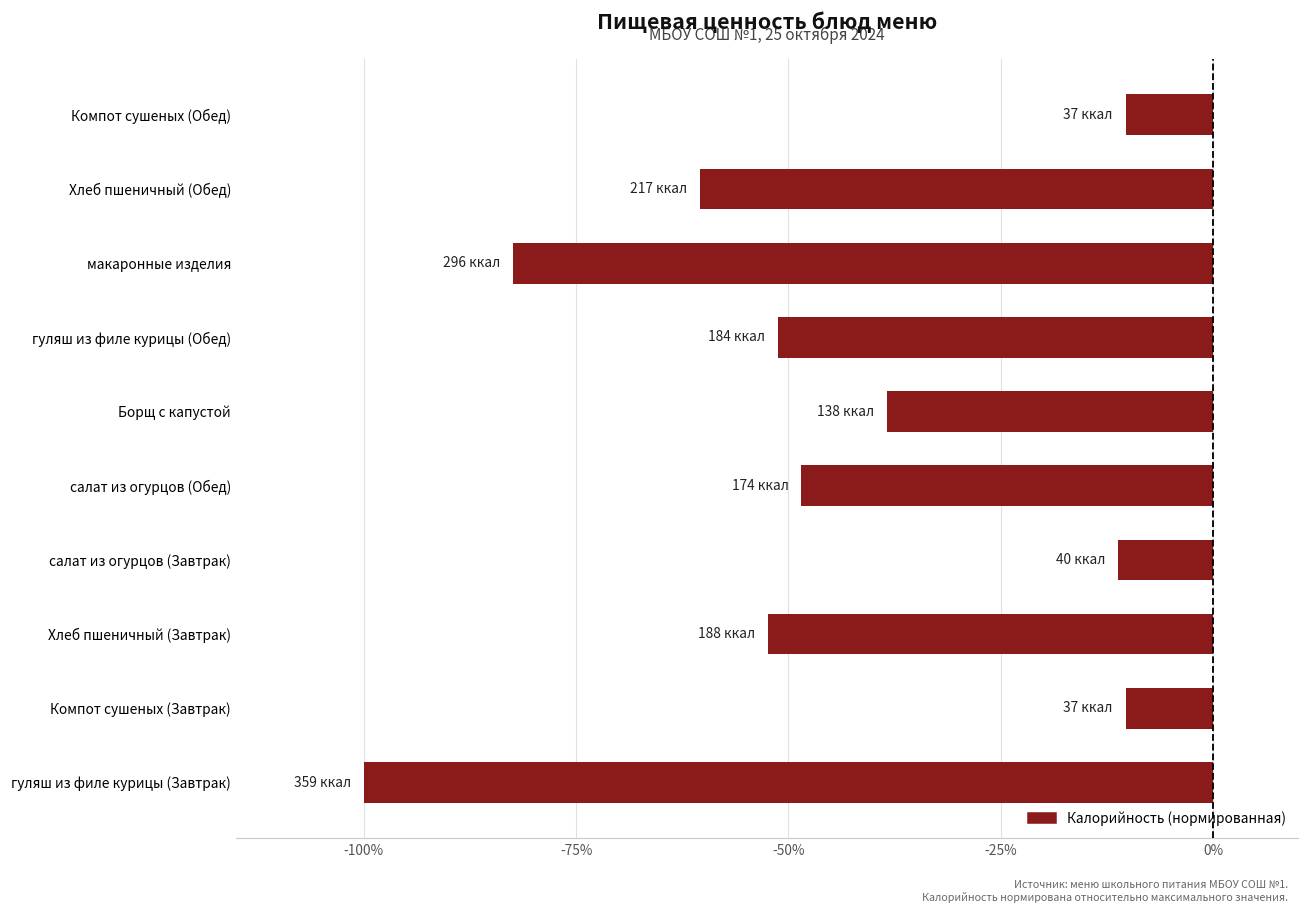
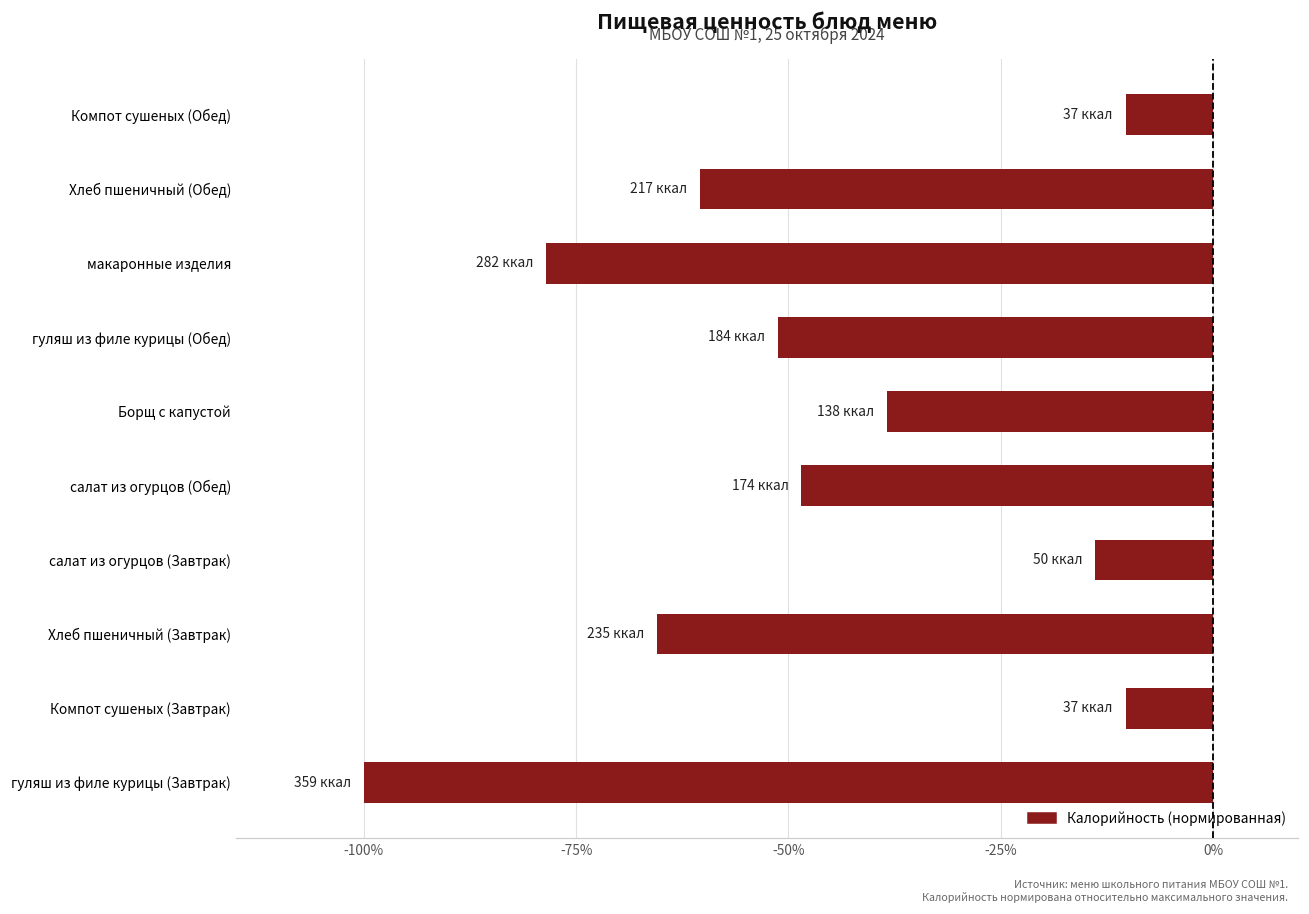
  {
-   "макаронные изделия": 296,
-   "салат из огурцов (Завтрак)": 40,
-   "Хлеб пшеничный (Завтрак)": 188
+   "макаронные изделия": 282,
+   "салат из огурцов (Завтрак)": 50,
+   "Хлеб пшеничный (Завтрак)": 235
  }
